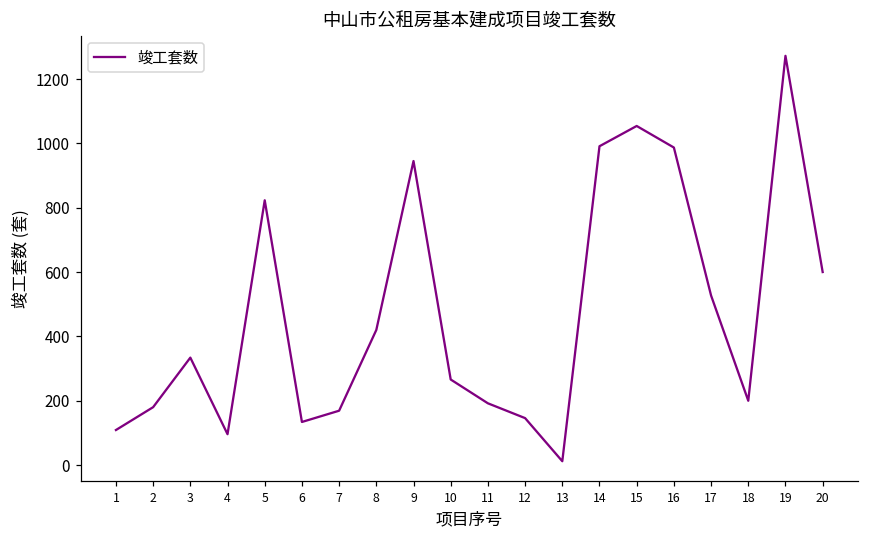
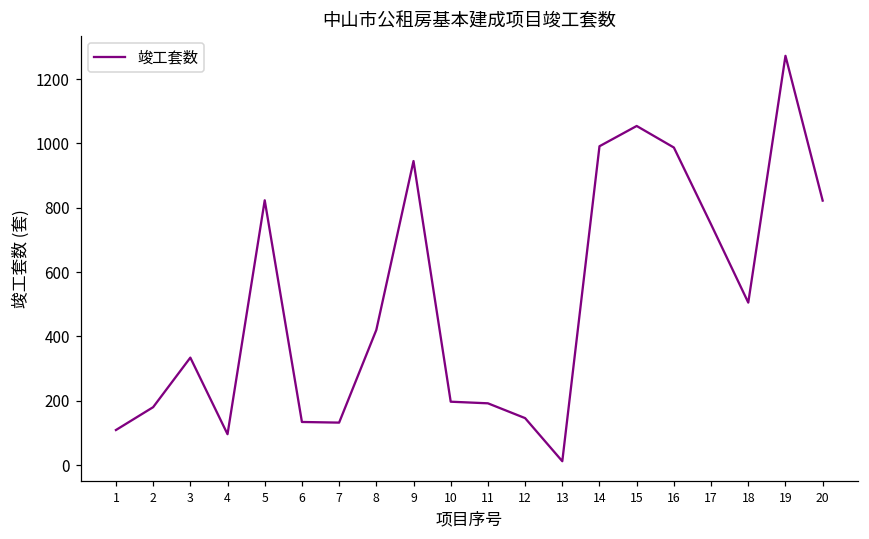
  {
    "1": 110,
    "2": 180,
    "3": 330,
    "4": 100,
    "5": 820,
    "6": 130,
-   "7": 170,
+   "7": 130,
    "8": 420,
    "9": 950,
-   "10": 270,
+   "10": 200,
    "11": 190,
    "12": 150,
    "13": 10,
    "14": 990,
    "15": 1050,
    "16": 990,
-   "17": 530,
-   "18": 200,
+   "17": 750,
+   "18": 510,
    "19": 1270,
-   "20": 600
+   "20": 820
  }
